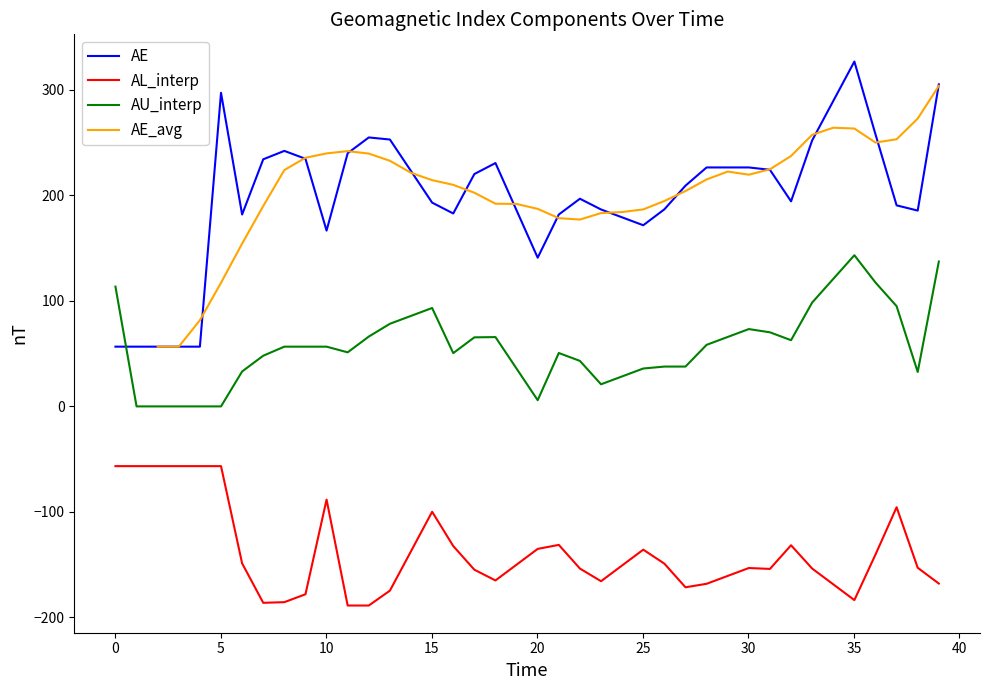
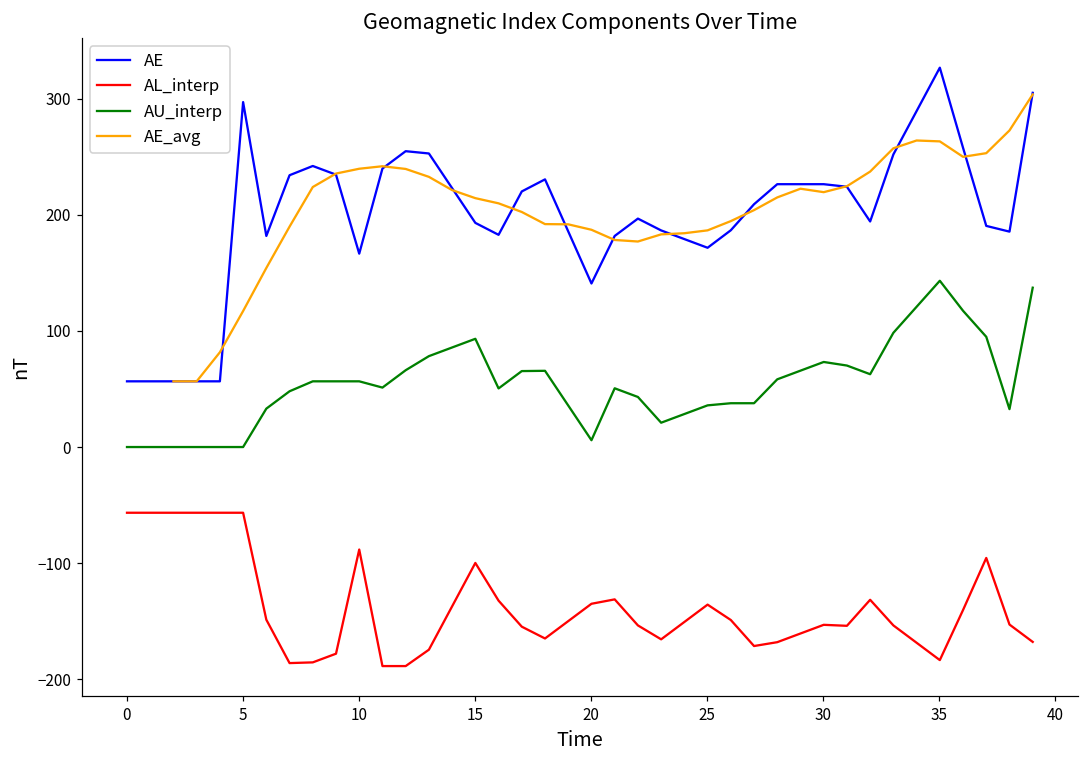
  {
    "AE": {
      "0": 57,
      "5": 297,
      "10": 167,
      "15": 193,
      "20": 141,
      "25": 172
    },
    "AL_interp": {
      "0": -57,
      "5": -57,
      "10": -88,
      "15": -100,
      "20": -135,
      "25": -136
    },
    "AU_interp": {
-     "0": 114,
+     "0": 0,
      "5": 0,
      "10": 57,
      "15": 93,
      "20": 6,
      "25": 36
    },
    "AE_avg": {
      "5": 117,
      "10": 240,
      "15": 214,
      "20": 187,
      "25": 187
    }
  }
